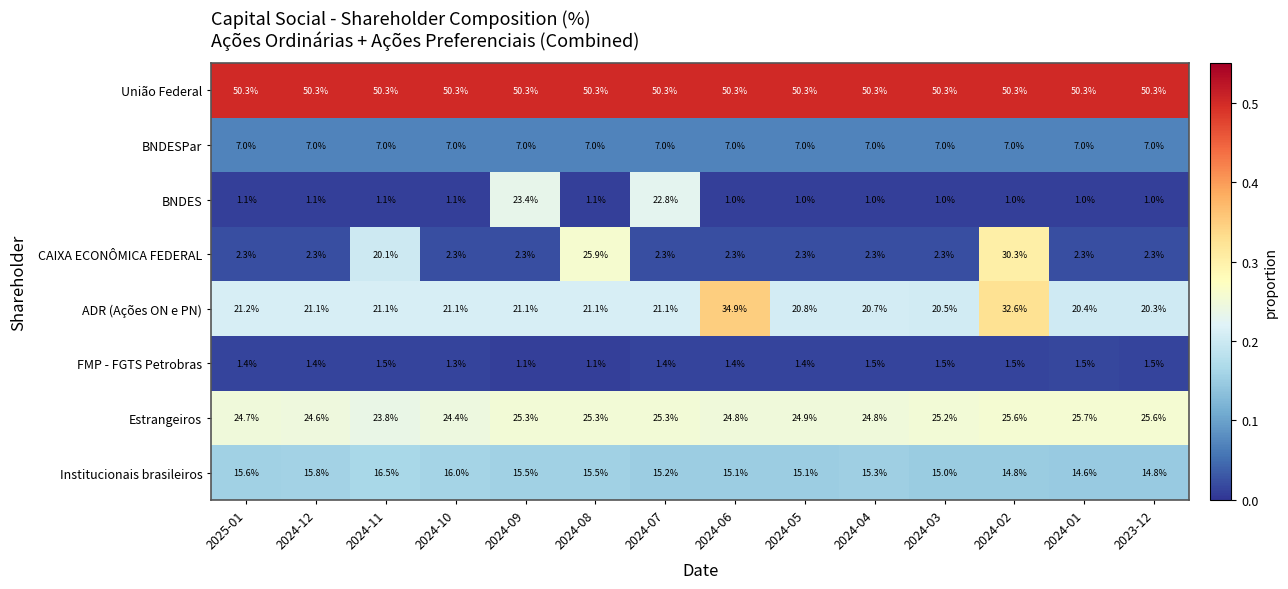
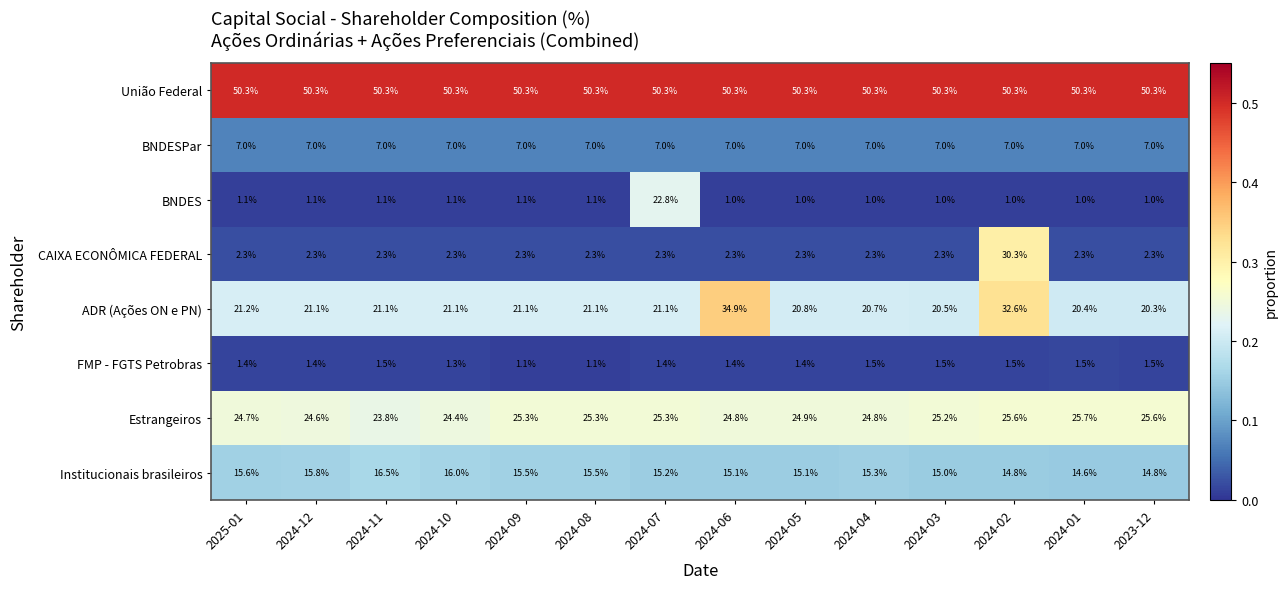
  {
    "União Federal": {
      "2025-01": "50.3%",
      "2024-12": "50.3%",
      "2024-11": "50.3%",
      "2024-10": "50.3%",
      "2024-09": "50.3%",
      "2024-08": "50.3%",
      "2024-07": "50.3%",
      "2024-06": "50.3%",
      "2024-05": "50.3%",
      "2024-04": "50.3%",
      "2024-03": "50.3%",
      "2024-02": "50.3%",
      "2024-01": "50.3%",
      "2023-12": "50.3%"
    },
    "BNDESPar": {
      "2025-01": "7.0%",
      "2024-12": "7.0%",
      "2024-11": "7.0%",
      "2024-10": "7.0%",
      "2024-09": "7.0%",
      "2024-08": "7.0%",
      "2024-07": "7.0%",
      "2024-06": "7.0%",
      "2024-05": "7.0%",
      "2024-04": "7.0%",
      "2024-03": "7.0%",
      "2024-02": "7.0%",
      "2024-01": "7.0%",
      "2023-12": "7.0%"
    },
    "BNDES": {
      "2025-01": "1.1%",
      "2024-12": "1.1%",
      "2024-11": "1.1%",
      "2024-10": "1.1%",
-     "2024-09": "23.4%",
+     "2024-09": "1.1%",
      "2024-08": "1.1%",
      "2024-07": "22.8%",
      "2024-06": "1.0%",
      "2024-05": "1.0%",
      "2024-04": "1.0%",
      "2024-03": "1.0%",
      "2024-02": "1.0%",
      "2024-01": "1.0%",
      "2023-12": "1.0%"
    },
    "CAIXA ECONÔMICA FEDERAL": {
      "2025-01": "2.3%",
      "2024-12": "2.3%",
-     "2024-11": "20.1%",
+     "2024-11": "2.3%",
      "2024-10": "2.3%",
      "2024-09": "2.3%",
-     "2024-08": "25.9%",
+     "2024-08": "2.3%",
      "2024-07": "2.3%",
      "2024-06": "2.3%",
      "2024-05": "2.3%",
      "2024-04": "2.3%",
      "2024-03": "2.3%",
      "2024-02": "30.3%",
      "2024-01": "2.3%",
      "2023-12": "2.3%"
    },
    "ADR (Ações ON e PN)": {
      "2025-01": "21.2%",
      "2024-12": "21.1%",
      "2024-11": "21.1%",
      "2024-10": "21.1%",
      "2024-09": "21.1%",
      "2024-08": "21.1%",
      "2024-07": "21.1%",
      "2024-06": "34.9%",
      "2024-05": "20.8%",
      "2024-04": "20.7%",
      "2024-03": "20.5%",
      "2024-02": "32.6%",
      "2024-01": "20.4%",
      "2023-12": "20.3%"
    },
    "FMP - FGTS Petrobras": {
      "2025-01": "1.4%",
      "2024-12": "1.4%",
      "2024-11": "1.5%",
      "2024-10": "1.3%",
      "2024-09": "1.1%",
      "2024-08": "1.1%",
      "2024-07": "1.4%",
      "2024-06": "1.4%",
      "2024-05": "1.4%",
      "2024-04": "1.5%",
      "2024-03": "1.5%",
      "2024-02": "1.5%",
      "2024-01": "1.5%",
      "2023-12": "1.5%"
    },
    "Estrangeiros": {
      "2025-01": "24.7%",
      "2024-12": "24.6%",
      "2024-11": "23.8%",
      "2024-10": "24.4%",
      "2024-09": "25.3%",
      "2024-08": "25.3%",
      "2024-07": "25.3%",
      "2024-06": "24.8%",
      "2024-05": "24.9%",
      "2024-04": "24.8%",
      "2024-03": "25.2%",
      "2024-02": "25.6%",
      "2024-01": "25.7%",
      "2023-12": "25.6%"
    },
    "Institucionais brasileiros": {
      "2025-01": "15.6%",
      "2024-12": "15.8%",
      "2024-11": "16.5%",
      "2024-10": "16.0%",
      "2024-09": "15.5%",
      "2024-08": "15.5%",
      "2024-07": "15.2%",
      "2024-06": "15.1%",
      "2024-05": "15.1%",
      "2024-04": "15.3%",
      "2024-03": "15.0%",
      "2024-02": "14.8%",
      "2024-01": "14.6%",
      "2023-12": "14.8%"
    }
  }
